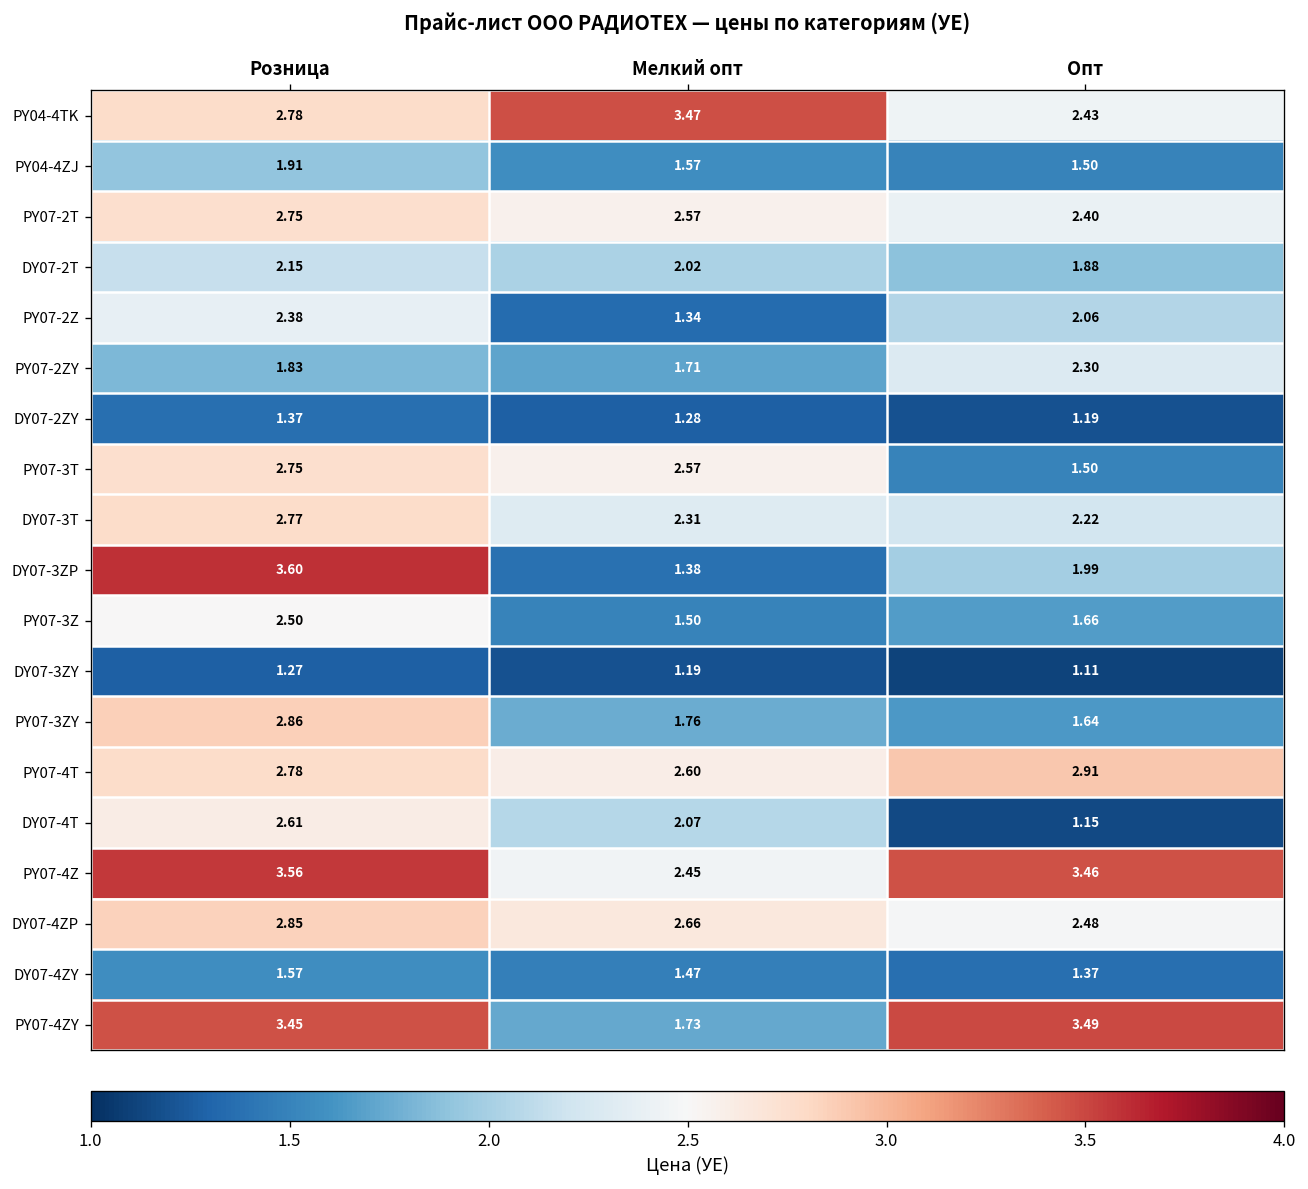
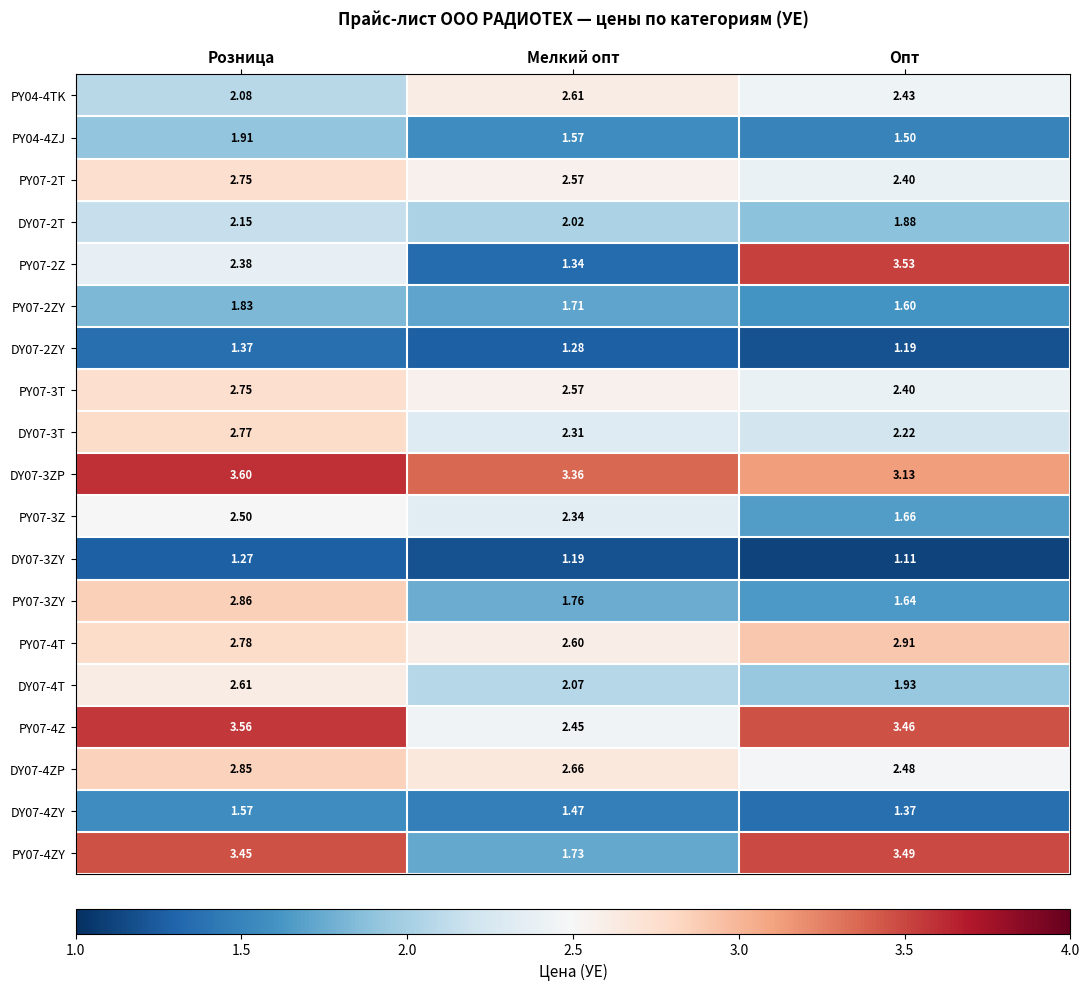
  {
    "PY04-4TK": {
-     "Розница": 2.78,
-     "Мелкий опт": 3.47,
+     "Розница": 2.08,
+     "Мелкий опт": 2.61,
      "Опт": 2.43
    },
    "PY04-4ZJ": {
      "Розница": 1.91,
      "Мелкий опт": 1.57,
      "Опт": 1.50
    },
    "PY07-2T": {
      "Розница": 2.75,
      "Мелкий опт": 2.57,
      "Опт": 2.40
    },
    "DY07-2T": {
      "Розница": 2.15,
      "Мелкий опт": 2.02,
      "Опт": 1.88
    },
    "PY07-2Z": {
      "Розница": 2.38,
      "Мелкий опт": 1.34,
-     "Опт": 2.06
+     "Опт": 3.53
    },
    "PY07-2ZY": {
      "Розница": 1.83,
      "Мелкий опт": 1.71,
-     "Опт": 2.30
+     "Опт": 1.60
    },
    "DY07-2ZY": {
      "Розница": 1.37,
      "Мелкий опт": 1.28,
      "Опт": 1.19
    },
    "PY07-3T": {
      "Розница": 2.75,
      "Мелкий опт": 2.57,
-     "Опт": 1.50
+     "Опт": 2.40
    },
    "DY07-3T": {
      "Розница": 2.77,
      "Мелкий опт": 2.31,
      "Опт": 2.22
    },
    "DY07-3ZP": {
      "Розница": 3.60,
-     "Мелкий опт": 1.38,
-     "Опт": 1.99
+     "Мелкий опт": 3.36,
+     "Опт": 3.13
    },
    "PY07-3Z": {
      "Розница": 2.50,
-     "Мелкий опт": 1.50,
+     "Мелкий опт": 2.34,
      "Опт": 1.66
    },
    "DY07-3ZY": {
      "Розница": 1.27,
      "Мелкий опт": 1.19,
      "Опт": 1.11
    },
    "PY07-3ZY": {
      "Розница": 2.86,
      "Мелкий опт": 1.76,
      "Опт": 1.64
    },
    "PY07-4T": {
      "Розница": 2.78,
      "Мелкий опт": 2.60,
      "Опт": 2.91
    },
    "DY07-4T": {
      "Розница": 2.61,
      "Мелкий опт": 2.07,
-     "Опт": 1.15
+     "Опт": 1.93
    },
    "PY07-4Z": {
      "Розница": 3.56,
      "Мелкий опт": 2.45,
      "Опт": 3.46
    },
    "DY07-4ZP": {
      "Розница": 2.85,
      "Мелкий опт": 2.66,
      "Опт": 2.48
    },
    "DY07-4ZY": {
      "Розница": 1.57,
      "Мелкий опт": 1.47,
      "Опт": 1.37
    },
    "PY07-4ZY": {
      "Розница": 3.45,
      "Мелкий опт": 1.73,
      "Опт": 3.49
    }
  }
